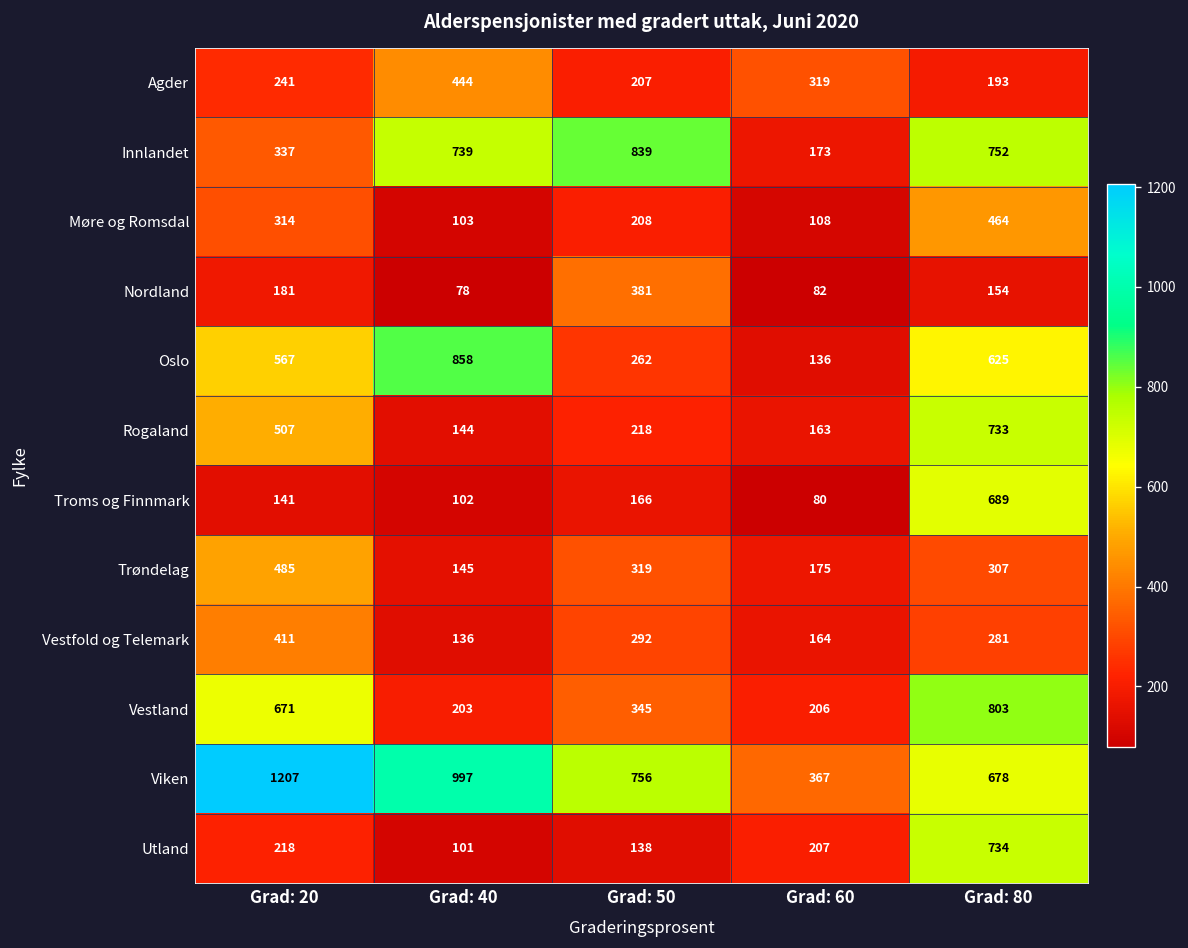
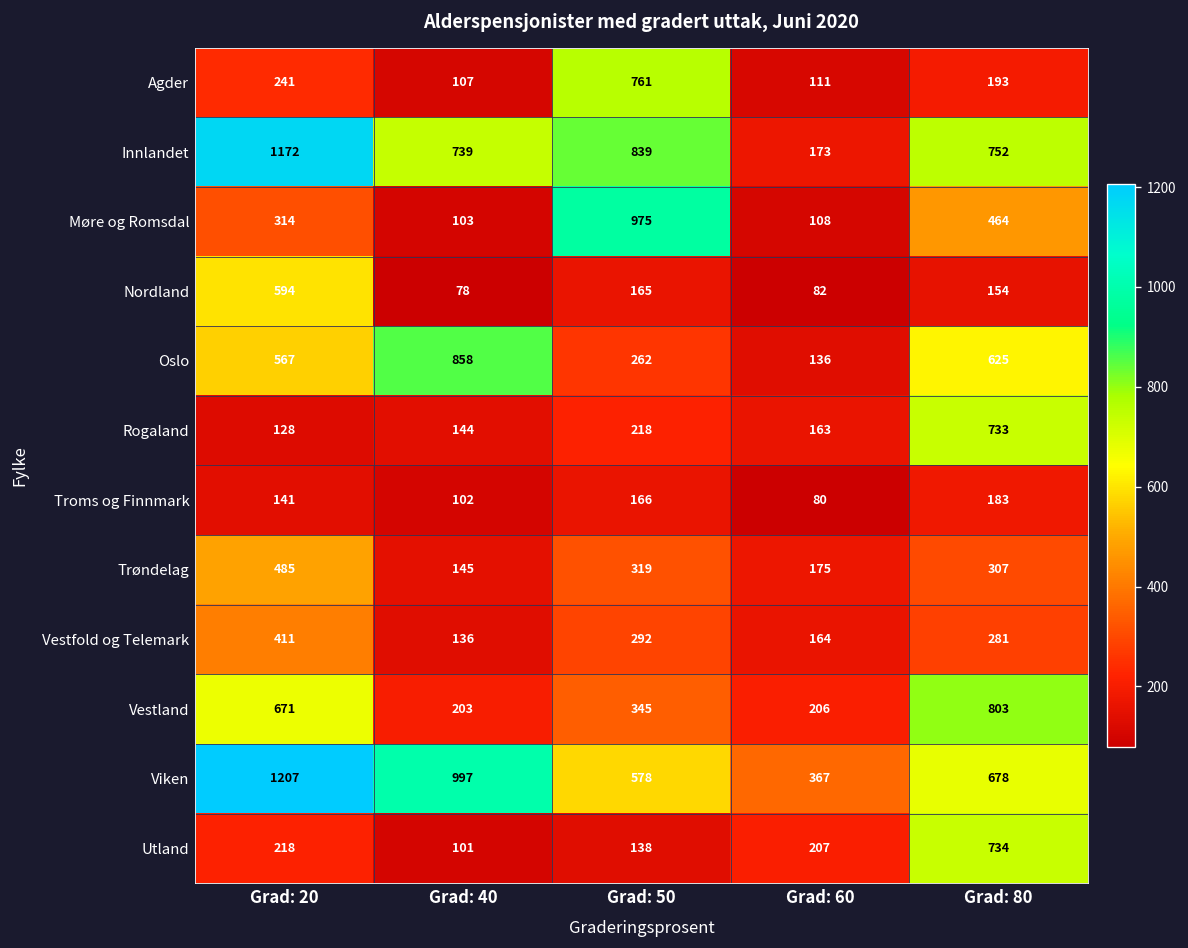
  {
    "Agder": {
      "Grad: 20": 241,
-     "Grad: 40": 444,
-     "Grad: 50": 207,
-     "Grad: 60": 319,
+     "Grad: 40": 107,
+     "Grad: 50": 761,
+     "Grad: 60": 111,
      "Grad: 80": 193
    },
    "Innlandet": {
-     "Grad: 20": 337,
+     "Grad: 20": 1172,
      "Grad: 40": 739,
      "Grad: 50": 839,
      "Grad: 60": 173,
      "Grad: 80": 752
    },
    "Møre og Romsdal": {
      "Grad: 20": 314,
      "Grad: 40": 103,
-     "Grad: 50": 208,
+     "Grad: 50": 975,
      "Grad: 60": 108,
      "Grad: 80": 464
    },
    "Nordland": {
-     "Grad: 20": 181,
+     "Grad: 20": 594,
      "Grad: 40": 78,
-     "Grad: 50": 381,
+     "Grad: 50": 165,
      "Grad: 60": 82,
      "Grad: 80": 154
    },
    "Oslo": {
      "Grad: 20": 567,
      "Grad: 40": 858,
      "Grad: 50": 262,
      "Grad: 60": 136,
      "Grad: 80": 625
    },
    "Rogaland": {
-     "Grad: 20": 507,
+     "Grad: 20": 128,
      "Grad: 40": 144,
      "Grad: 50": 218,
      "Grad: 60": 163,
      "Grad: 80": 733
    },
    "Troms og Finnmark": {
      "Grad: 20": 141,
      "Grad: 40": 102,
      "Grad: 50": 166,
      "Grad: 60": 80,
-     "Grad: 80": 689
+     "Grad: 80": 183
    },
    "Trøndelag": {
      "Grad: 20": 485,
      "Grad: 40": 145,
      "Grad: 50": 319,
      "Grad: 60": 175,
      "Grad: 80": 307
    },
    "Vestfold og Telemark": {
      "Grad: 20": 411,
      "Grad: 40": 136,
      "Grad: 50": 292,
      "Grad: 60": 164,
      "Grad: 80": 281
    },
    "Vestland": {
      "Grad: 20": 671,
      "Grad: 40": 203,
      "Grad: 50": 345,
      "Grad: 60": 206,
      "Grad: 80": 803
    },
    "Viken": {
      "Grad: 20": 1207,
      "Grad: 40": 997,
-     "Grad: 50": 756,
+     "Grad: 50": 578,
      "Grad: 60": 367,
      "Grad: 80": 678
    },
    "Utland": {
      "Grad: 20": 218,
      "Grad: 40": 101,
      "Grad: 50": 138,
      "Grad: 60": 207,
      "Grad: 80": 734
    }
  }
